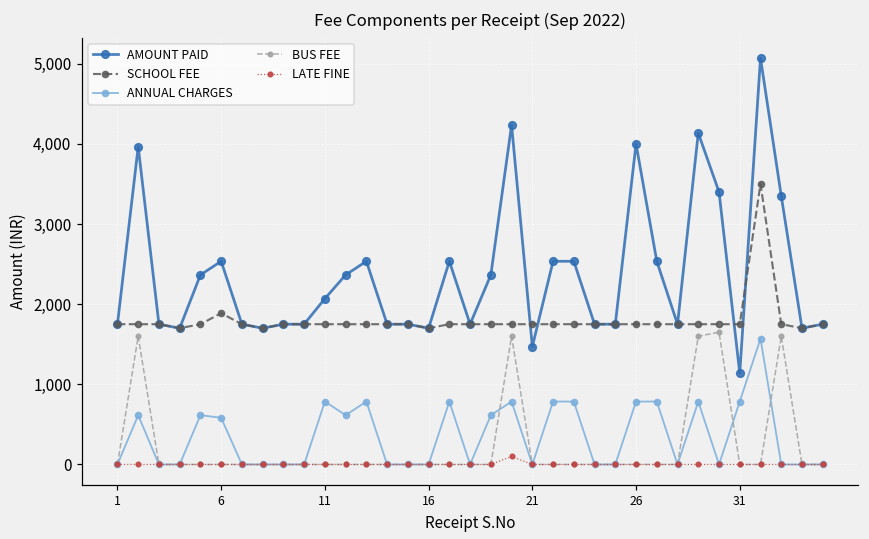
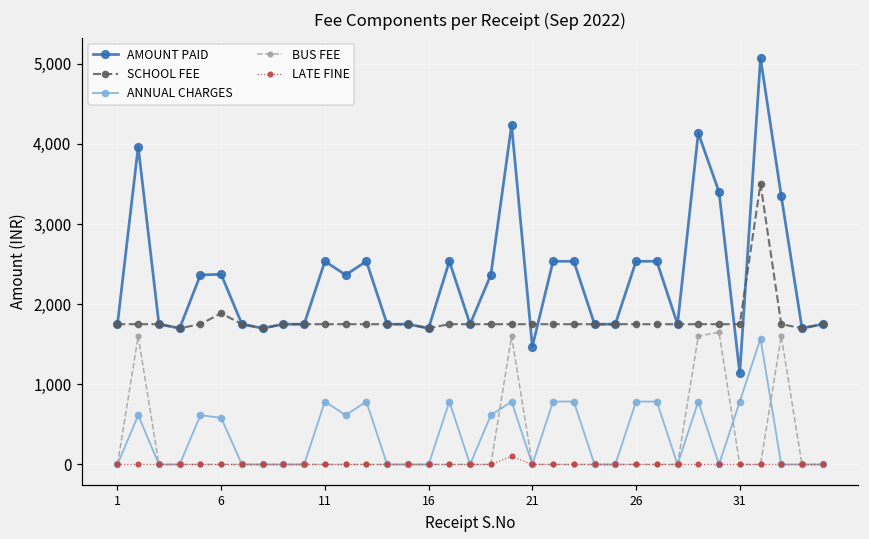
  {
    "AMOUNT PAID": {
-     "6": "2,500",
-     "11": "2,100",
+     "6": "2,400",
+     "11": "2,500",
      "21": "1,500",
-     "26": "4,000",
+     "26": "2,500",
      "31": "1,100"
    },
    "SCHOOL FEE": {
      "6": "1,900",
      "11": "1,800",
      "21": "1,800",
      "26": "1,800",
      "31": "1,800"
    },
    "ANNUAL CHARGES": {
      "6": "600",
      "11": "800",
      "26": "800",
      "31": "800"
    }
  }
